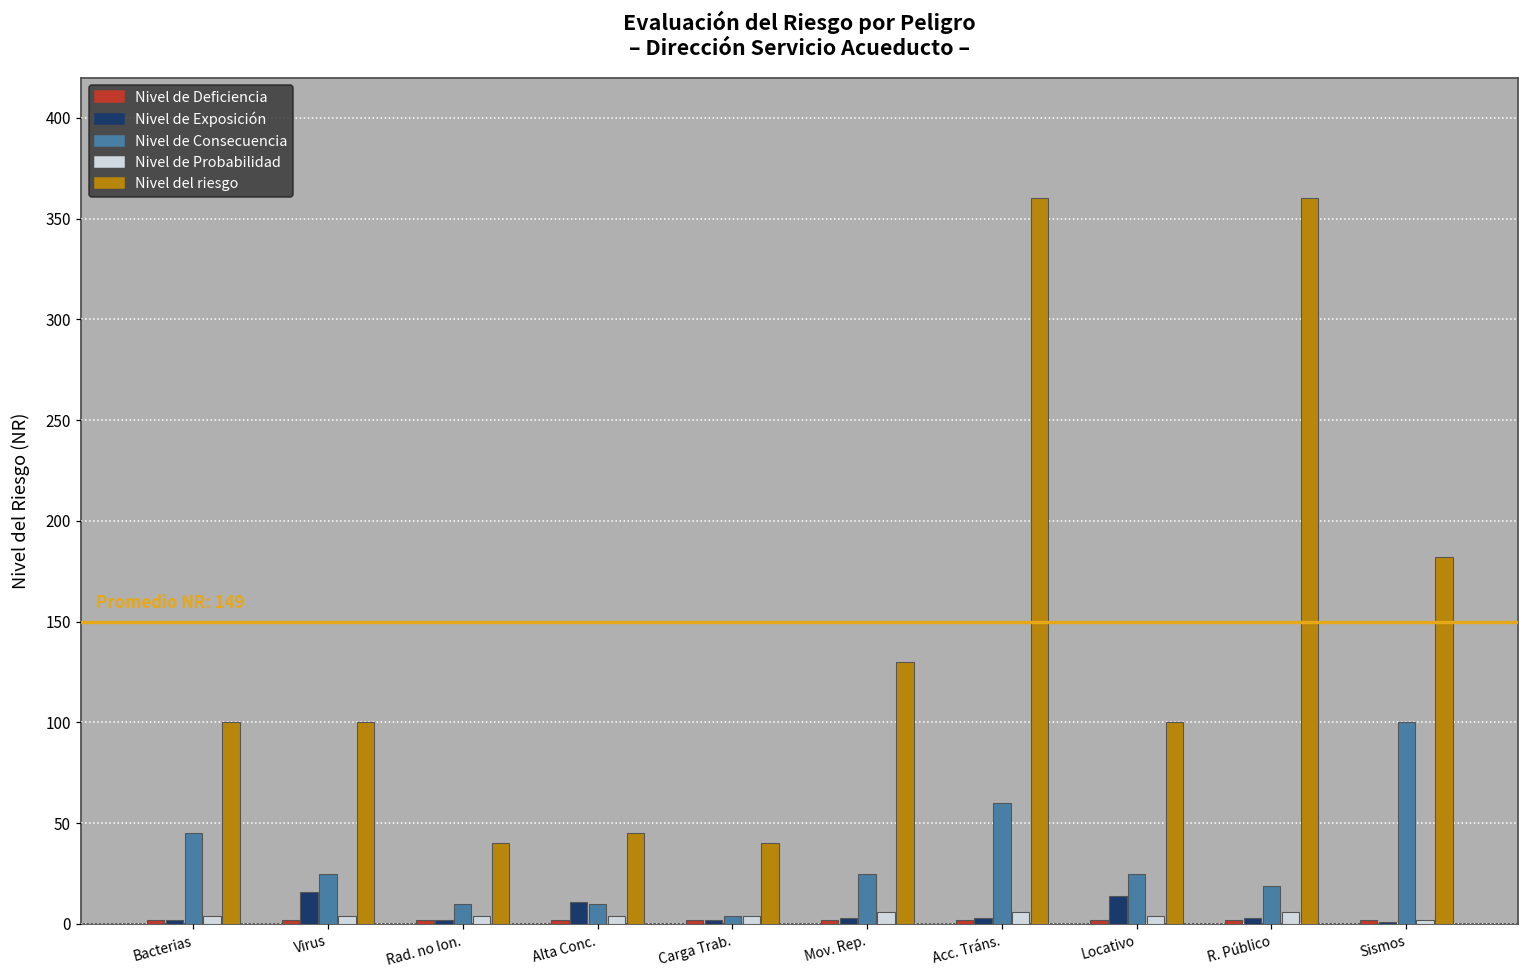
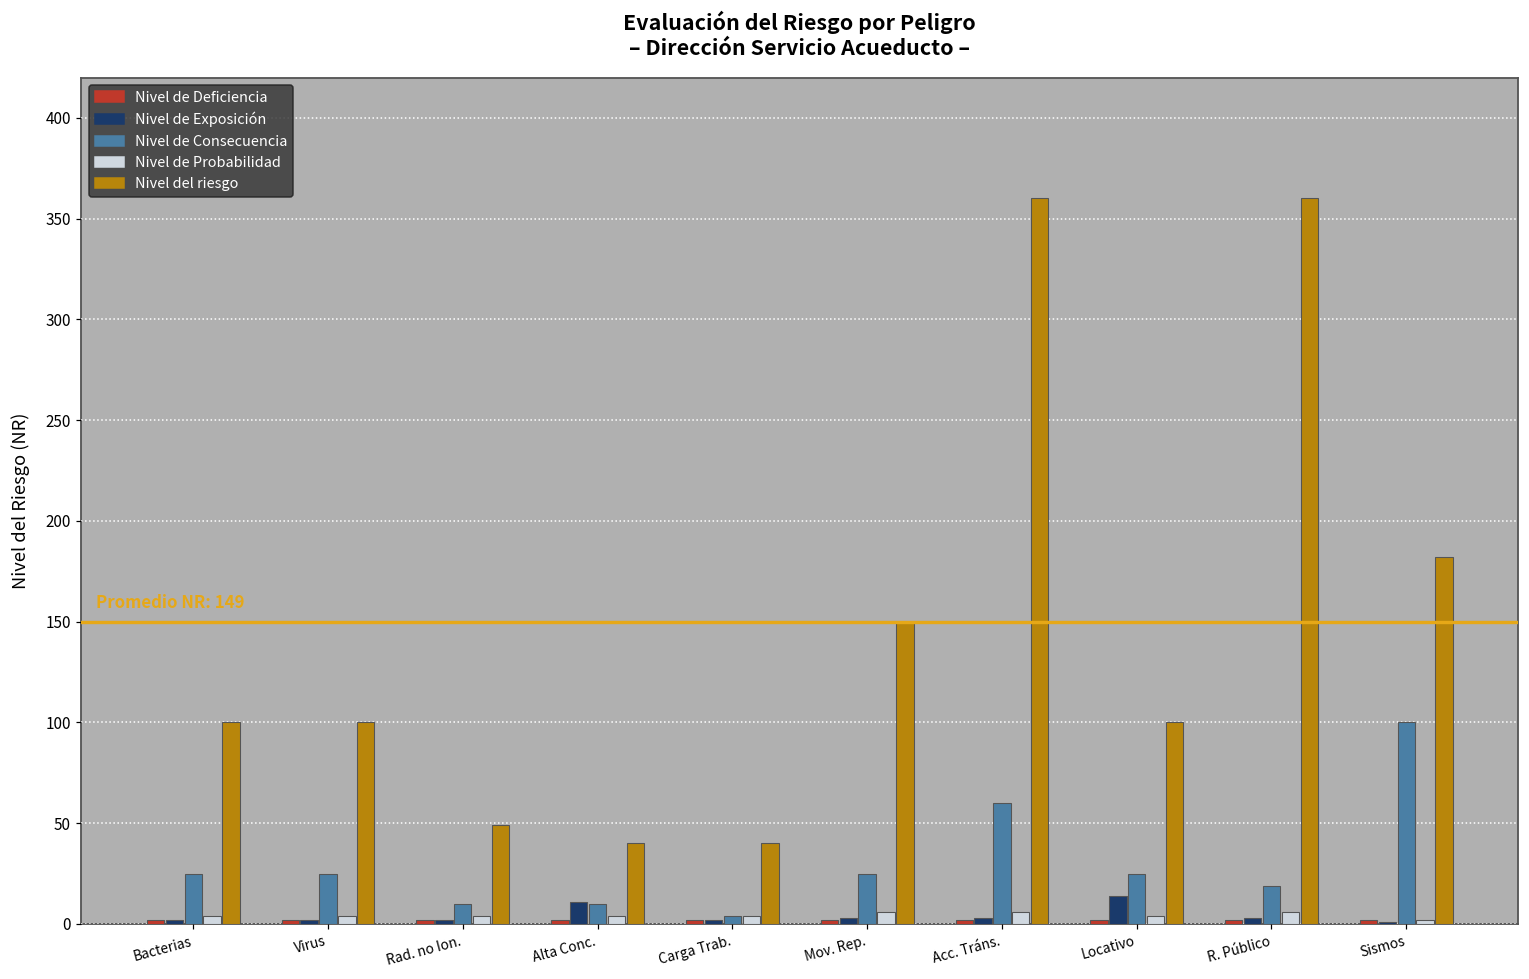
  {
    "Nivel de Deficiencia": {
      "Bacterias": 2,
      "Virus": 2,
      "Rad. no Ion.": 2,
      "Alta Conc.": 2,
      "Carga Trab.": 2,
      "Mov. Rep.": 2,
      "Acc. Tráns.": 2,
      "Locativo": 2,
      "R. Público": 2,
      "Sismos": 2
    },
    "Nivel de Exposición": {
      "Bacterias": 2,
-     "Virus": 16,
+     "Virus": 2,
      "Rad. no Ion.": 2,
      "Alta Conc.": 11,
      "Carga Trab.": 2,
      "Mov. Rep.": 3,
      "Acc. Tráns.": 3,
      "Locativo": 14,
      "R. Público": 3
    },
    "Nivel de Consecuencia": {
-     "Bacterias": 45,
+     "Bacterias": 25,
      "Virus": 25,
      "Rad. no Ion.": 10,
      "Alta Conc.": 10,
      "Carga Trab.": 4,
      "Mov. Rep.": 25,
      "Acc. Tráns.": 60,
      "Locativo": 25,
      "R. Público": 19,
      "Sismos": 100
    },
    "Nivel de Probabilidad": {
      "Bacterias": 4,
      "Virus": 4,
      "Rad. no Ion.": 4,
      "Alta Conc.": 4,
      "Carga Trab.": 4,
      "Mov. Rep.": 6,
      "Acc. Tráns.": 6,
      "Locativo": 4,
      "R. Público": 6,
      "Sismos": 2
    },
    "Nivel del riesgo": {
      "Bacterias": 100,
      "Virus": 100,
-     "Rad. no Ion.": 40,
-     "Alta Conc.": 45,
+     "Rad. no Ion.": 49,
+     "Alta Conc.": 40,
      "Carga Trab.": 40,
-     "Mov. Rep.": 130,
+     "Mov. Rep.": 150,
      "Acc. Tráns.": 360,
      "Locativo": 100,
      "R. Público": 360,
      "Sismos": 182
    }
  }
